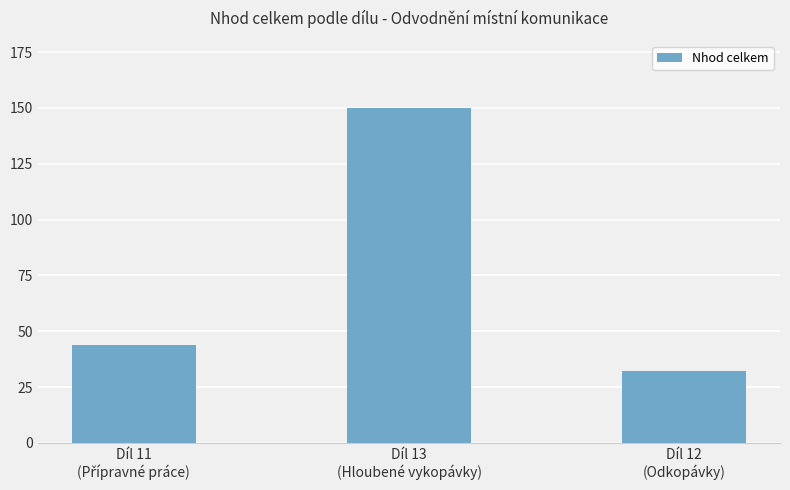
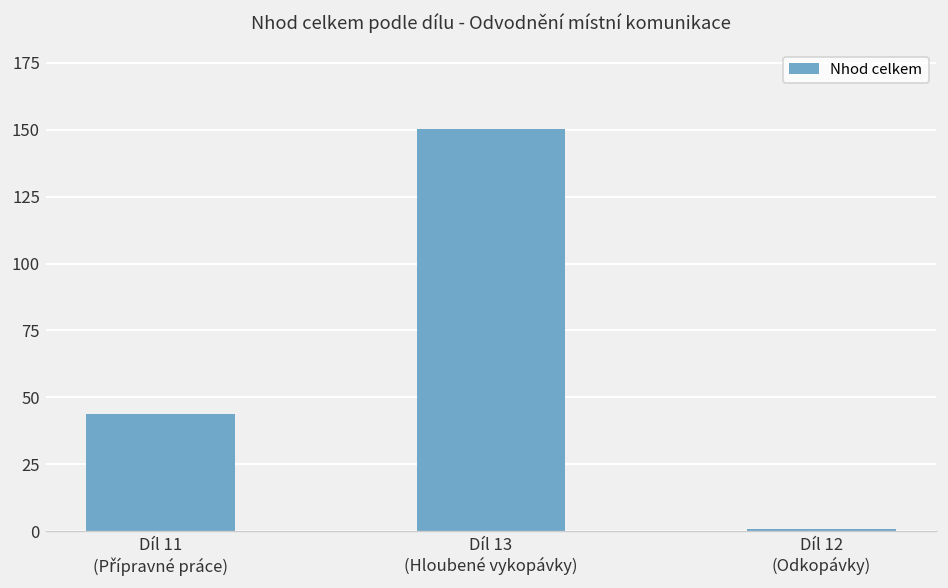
  {
    "Díl 11 (Přípravné práce)": 44,
    "Díl 13 (Hloubené vykopávky)": 150,
-   "Díl 12 (Odkopávky)": 32
+   "Díl 12 (Odkopávky)": 1
  }
